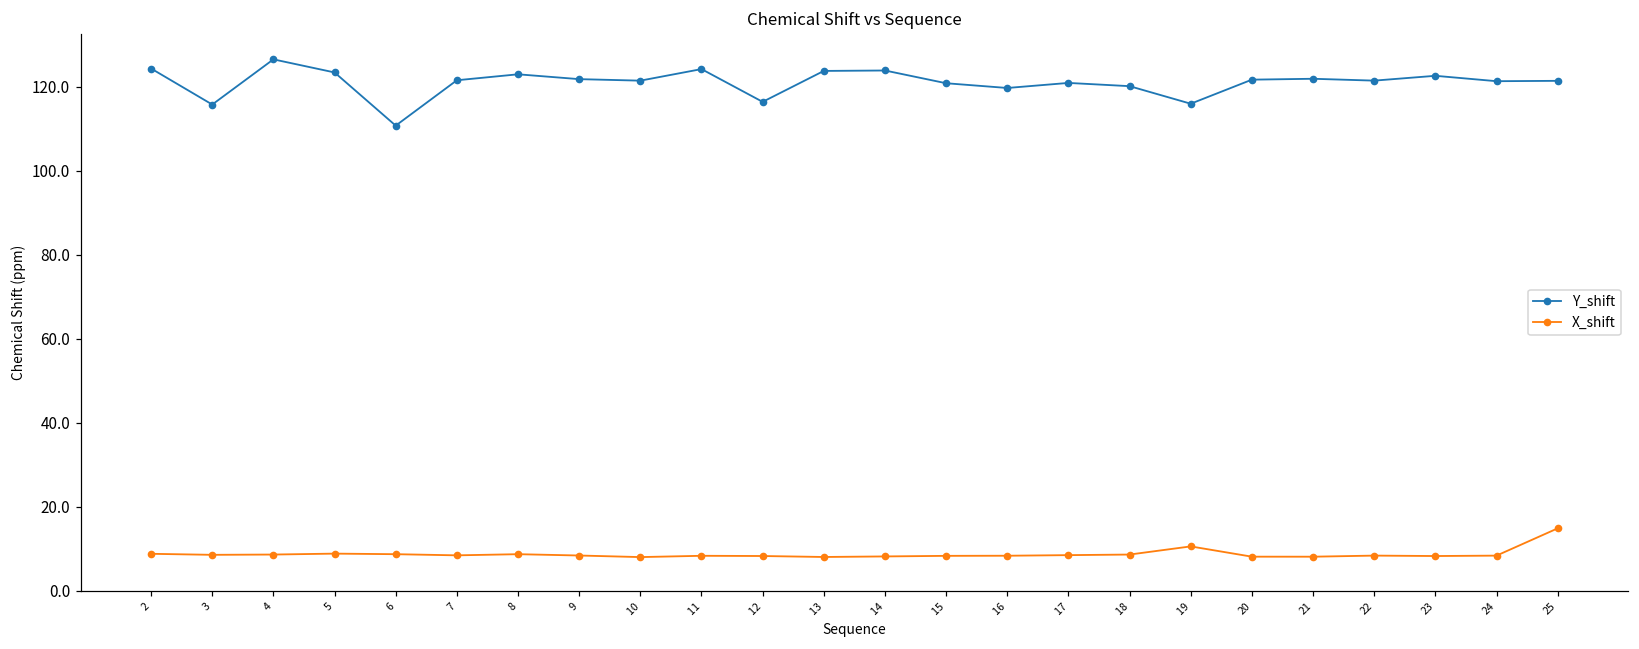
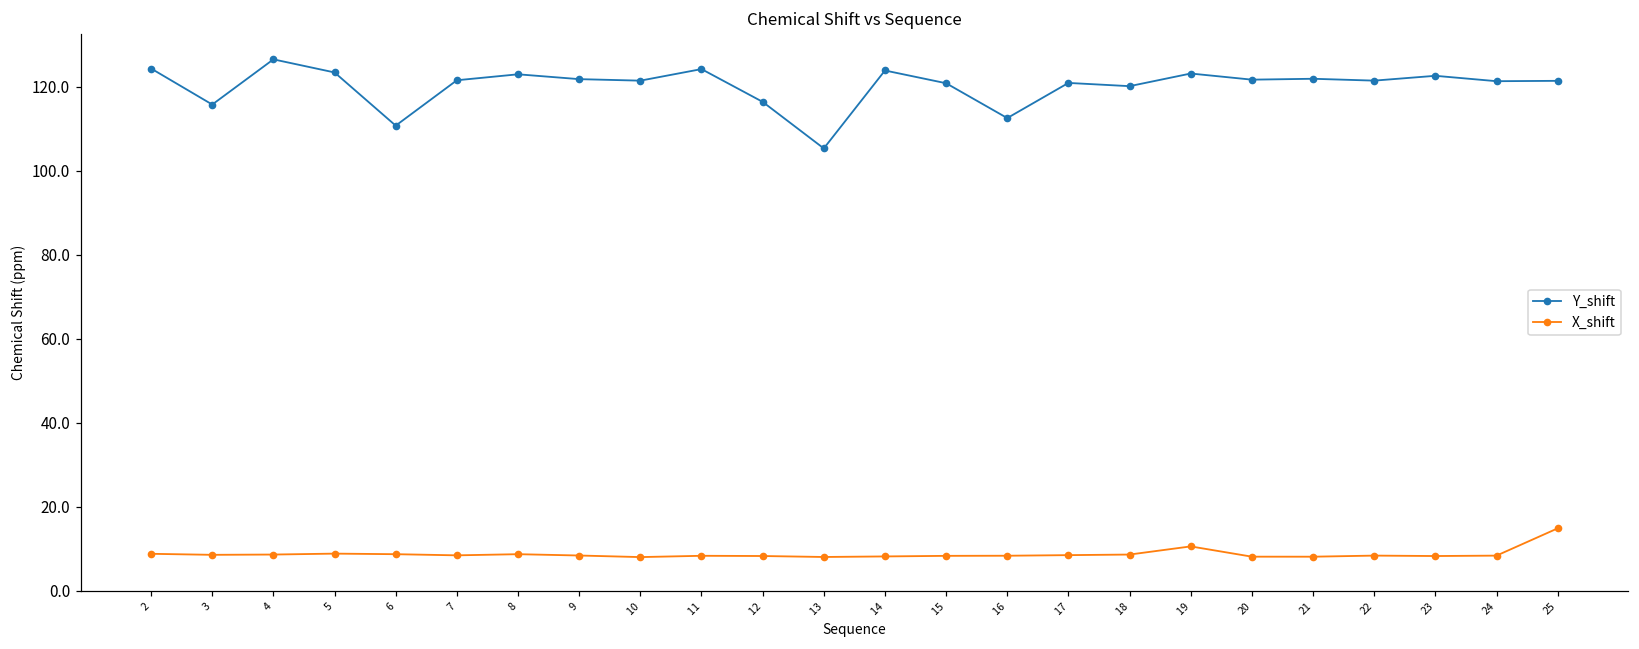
  {
    "Y_shift": {
      "2": 124,
      "3": 116,
      "4": 127,
      "5": 123,
      "6": 111,
      "7": 122,
      "8": 123,
      "9": 122,
      "10": 121,
      "11": 124,
      "12": 116,
-     "13": 124,
+     "13": 105,
      "14": 124,
      "15": 121,
-     "16": 120,
+     "16": 113,
      "17": 121,
      "18": 120,
-     "19": 116,
+     "19": 123,
      "20": 122,
      "21": 122,
      "22": 121,
      "23": 123,
      "24": 121,
      "25": 121
    },
    "X_shift": {
      "2": 9,
      "3": 9,
      "4": 9,
      "5": 9,
      "6": 9,
      "7": 8,
      "8": 9,
      "9": 8,
      "10": 8,
      "11": 8,
      "12": 8,
      "13": 8,
      "14": 8,
      "15": 8,
      "16": 8,
      "17": 8,
      "18": 9,
      "19": 11,
      "20": 8,
      "21": 8,
      "22": 8,
      "23": 8,
      "24": 8,
      "25": 15
    }
  }
